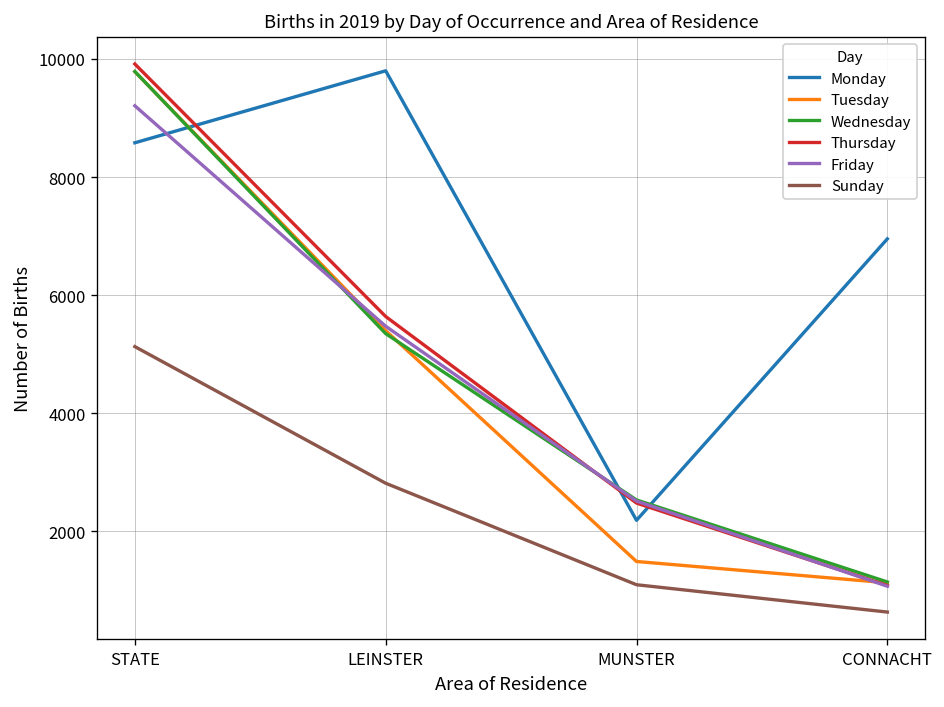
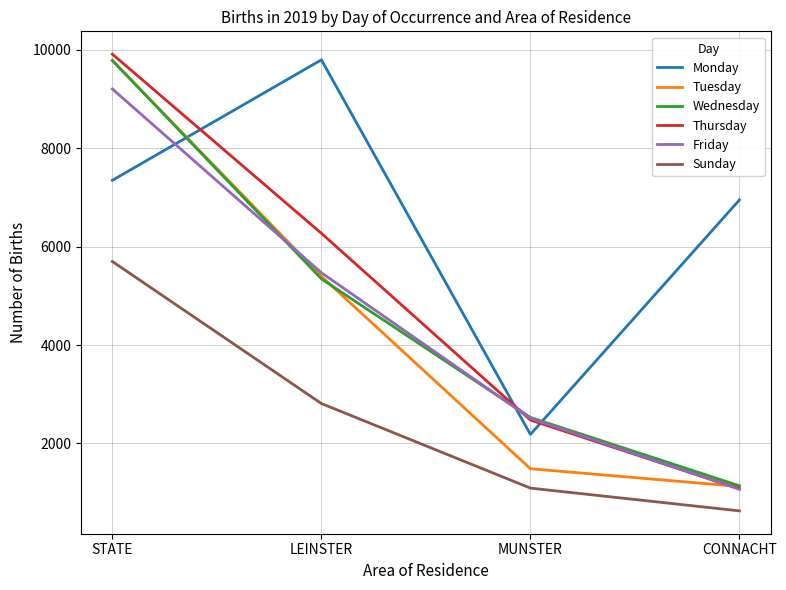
  {
    "Monday": {
-     "STATE": 8600,
+     "STATE": 7400,
      "LEINSTER": 9800,
      "MUNSTER": 2200,
      "CONNACHT": 7000
    },
    "Tuesday": {
      "MUNSTER": 1500
    },
    "Thursday": {
      "STATE": 9900,
-     "LEINSTER": 5600
+     "LEINSTER": 6300
    },
    "Friday": {
      "STATE": 9200,
      "LEINSTER": 5500
    },
    "Sunday": {
-     "STATE": 5100,
+     "STATE": 5700,
      "LEINSTER": 2800,
      "MUNSTER": 1100,
      "CONNACHT": 600
    }
  }
